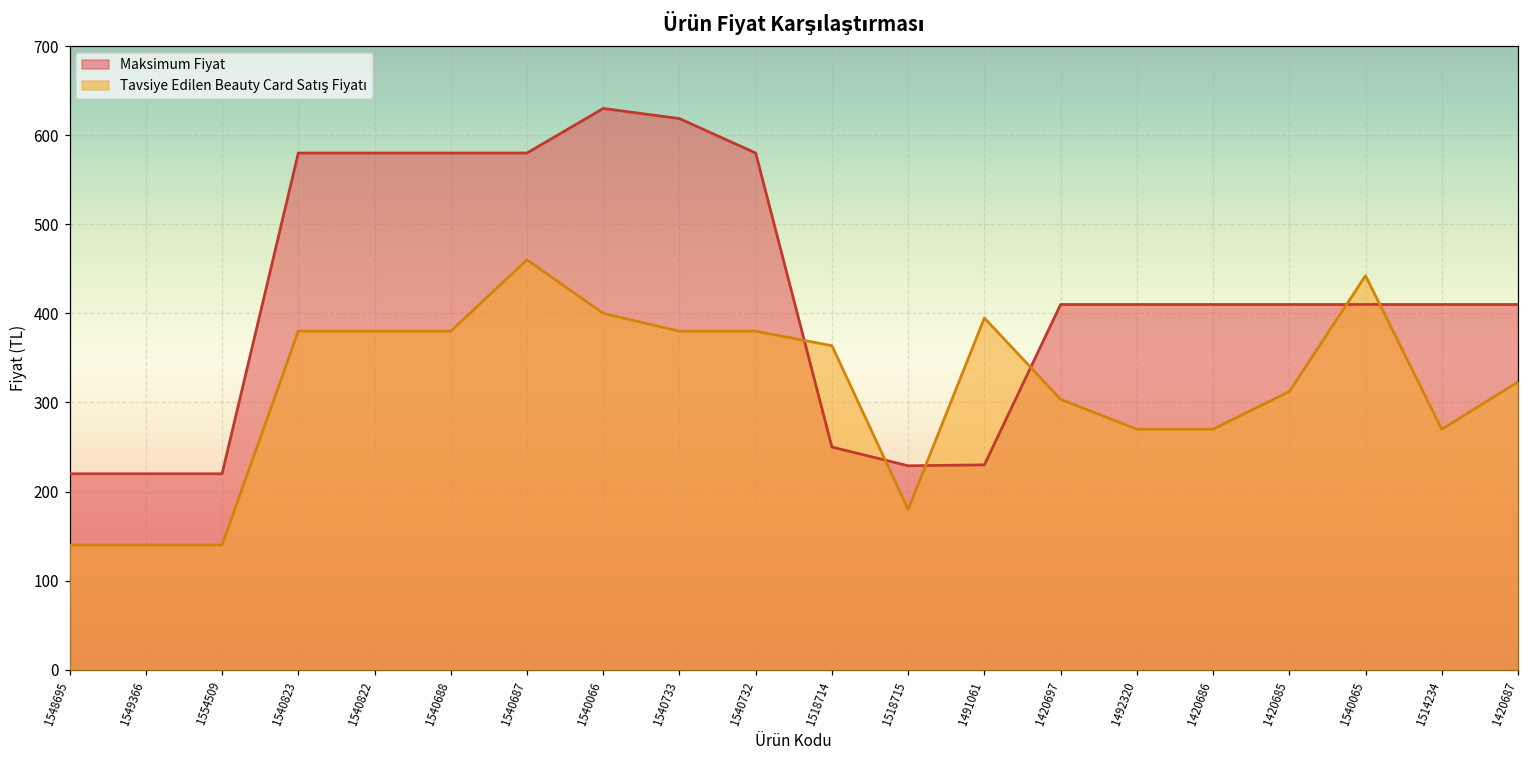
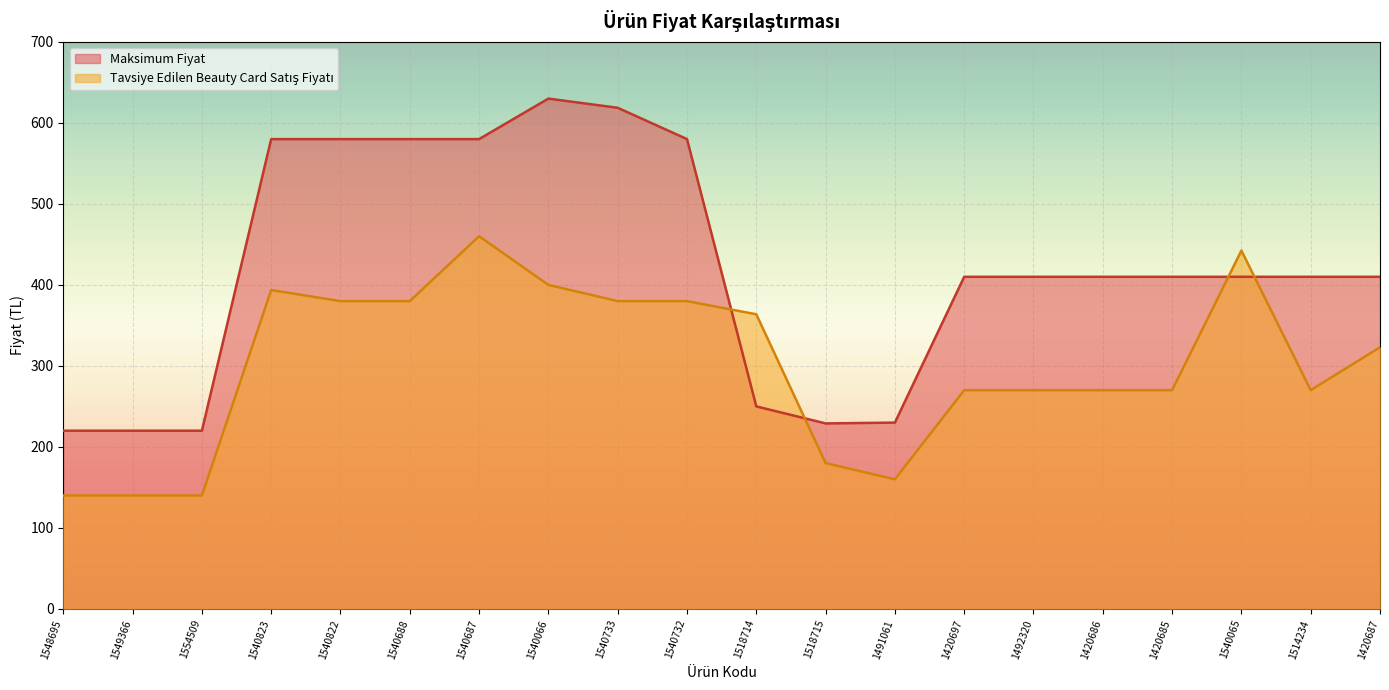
  {
    "Maksimum Fiyat": {
      "1548695": 220,
      "1549366": 220,
      "1554509": 220,
      "1540823": 580,
      "1540822": 580,
      "1540688": 580,
      "1540687": 580,
      "1540066": 630,
      "1540733": 620,
      "1540732": 580,
      "1518714": 250,
      "1518715": 230,
      "1491061": 230,
      "1420697": 410,
      "1492320": 410,
      "1420686": 410,
      "1420685": 410,
      "1540065": 410,
      "1514234": 410,
      "1420687": 410
    },
    "Tavsiye Edilen Beauty Card Satış Fiyatı": {
      "1548695": 140,
      "1549366": 140,
      "1554509": 140,
-     "1540823": 380,
+     "1540823": 390,
      "1540822": 380,
      "1540688": 380,
      "1540687": 460,
      "1540066": 400,
      "1540733": 380,
      "1540732": 380,
      "1518714": 360,
      "1518715": 180,
-     "1491061": 390,
-     "1420697": 300,
+     "1491061": 160,
+     "1420697": 270,
      "1492320": 270,
      "1420686": 270,
-     "1420685": 310,
+     "1420685": 270,
      "1540065": 440,
      "1514234": 270,
      "1420687": 320
    }
  }
